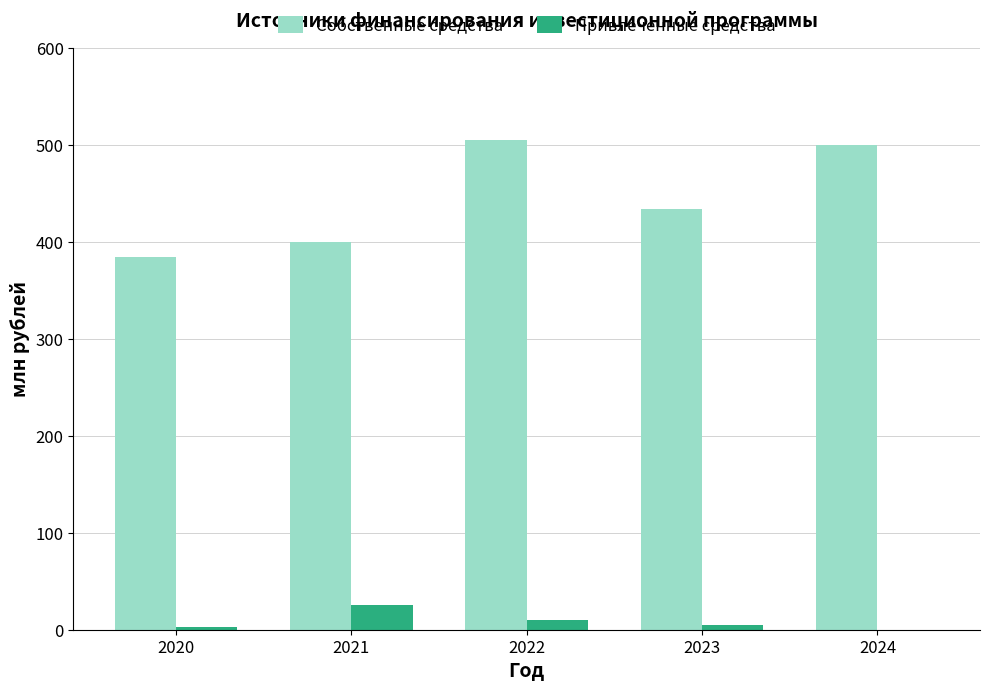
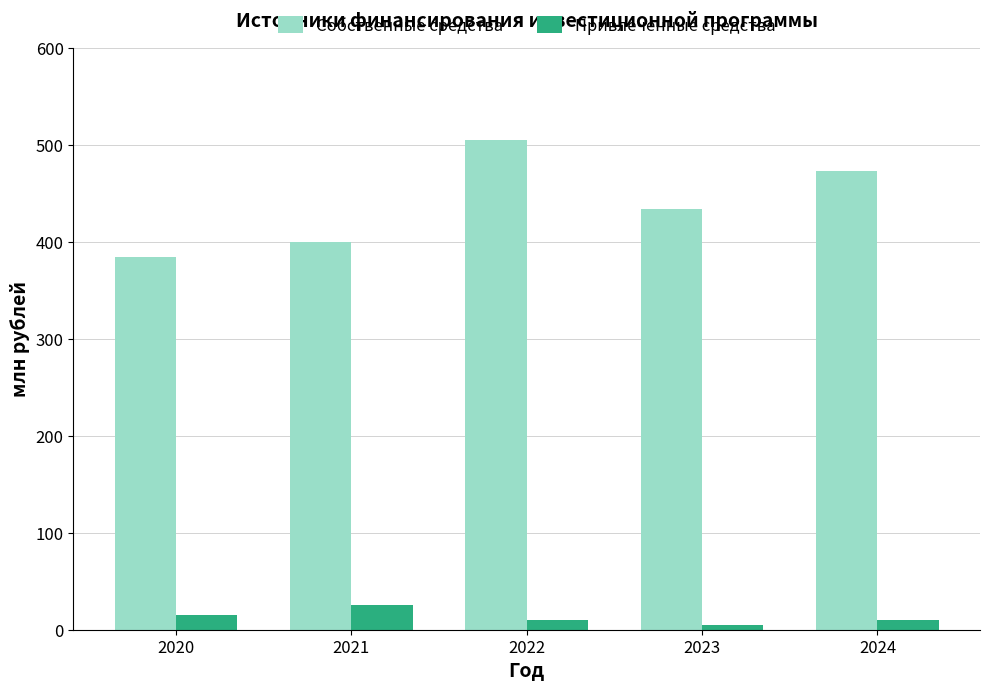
  {
    "Собственные средства": {
      "2020": 380,
      "2021": 400,
      "2022": 510,
      "2023": 430,
-     "2024": 500
+     "2024": 470
    },
    "Привлеченные средства": {
-     "2020": 0,
+     "2020": 10,
      "2021": 30,
      "2022": 10,
      "2023": 0,
-     "2024": 0
+     "2024": 10
    }
  }
